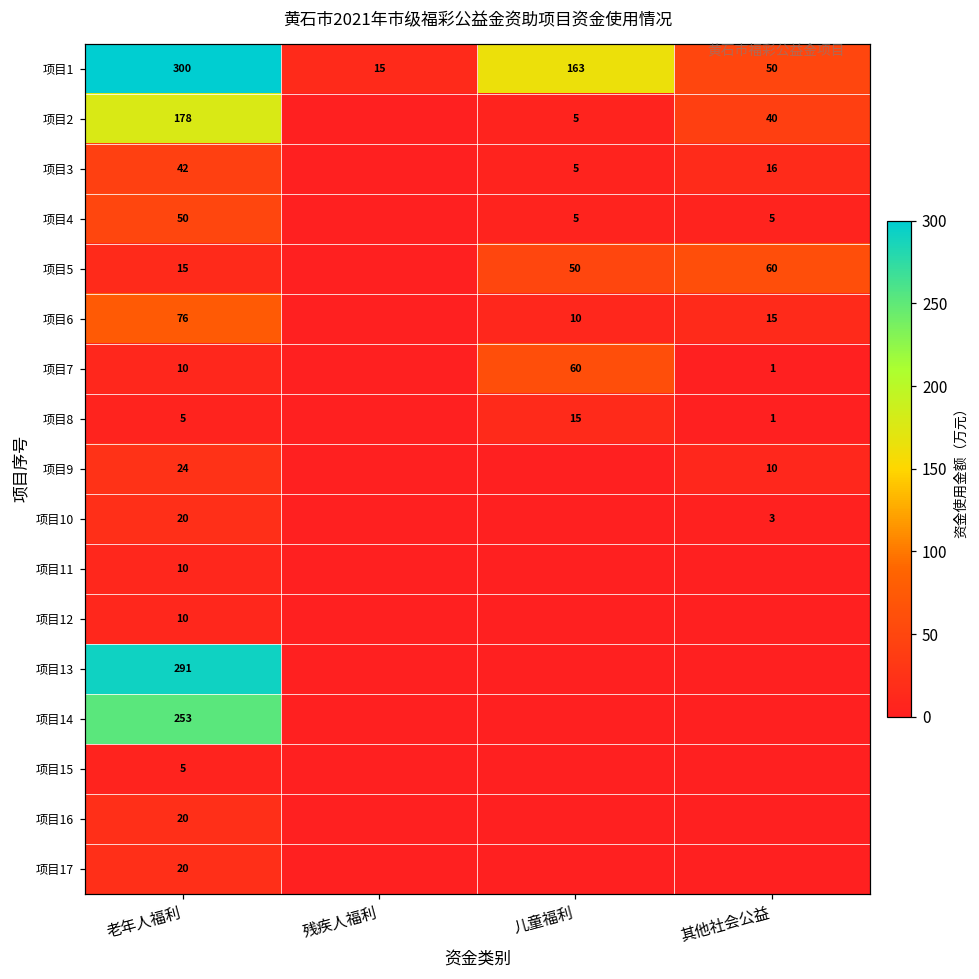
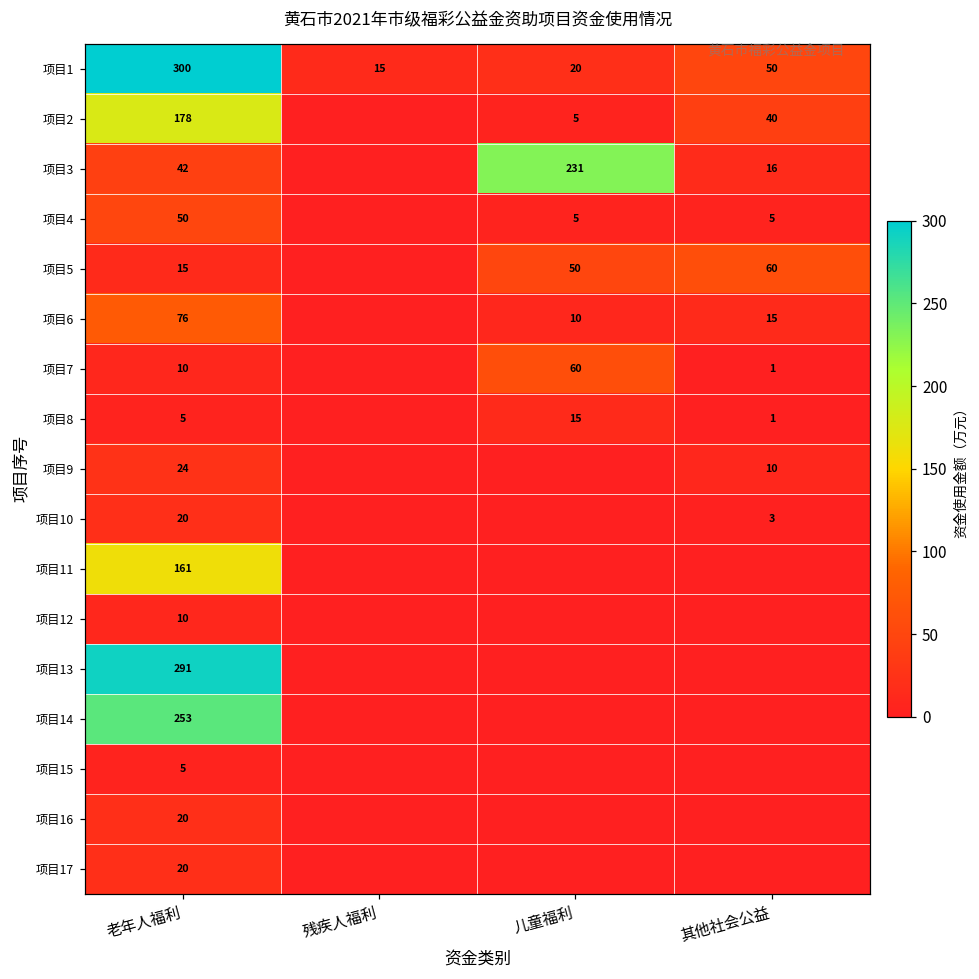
  {
    "项目1": {
      "老年人福利": 300,
      "残疾人福利": 15,
-     "儿童福利": 163,
+     "儿童福利": 20,
      "其他社会公益": 50
    },
    "项目2": {
      "老年人福利": 178,
      "儿童福利": 5,
      "其他社会公益": 40
    },
    "项目3": {
      "老年人福利": 42,
-     "儿童福利": 5,
+     "儿童福利": 231,
      "其他社会公益": 16
    },
    "项目4": {
      "老年人福利": 50,
      "儿童福利": 5,
      "其他社会公益": 5
    },
    "项目5": {
      "老年人福利": 15,
      "儿童福利": 50,
      "其他社会公益": 60
    },
    "项目6": {
      "老年人福利": 76,
      "儿童福利": 10,
      "其他社会公益": 15
    },
    "项目7": {
      "老年人福利": 10,
      "儿童福利": 60,
      "其他社会公益": 1
    },
    "项目8": {
      "老年人福利": 5,
      "儿童福利": 15,
      "其他社会公益": 1
    },
    "项目9": {
      "老年人福利": 24,
      "其他社会公益": 10
    },
    "项目10": {
      "老年人福利": 20,
      "其他社会公益": 3
    },
    "项目11": {
-     "老年人福利": 10
+     "老年人福利": 161
    },
    "项目12": {
      "老年人福利": 10
    },
    "项目13": {
      "老年人福利": 291
    },
    "项目14": {
      "老年人福利": 253
    },
    "项目15": {
      "老年人福利": 5
    },
    "项目16": {
      "老年人福利": 20
    },
    "项目17": {
      "老年人福利": 20
    }
  }
